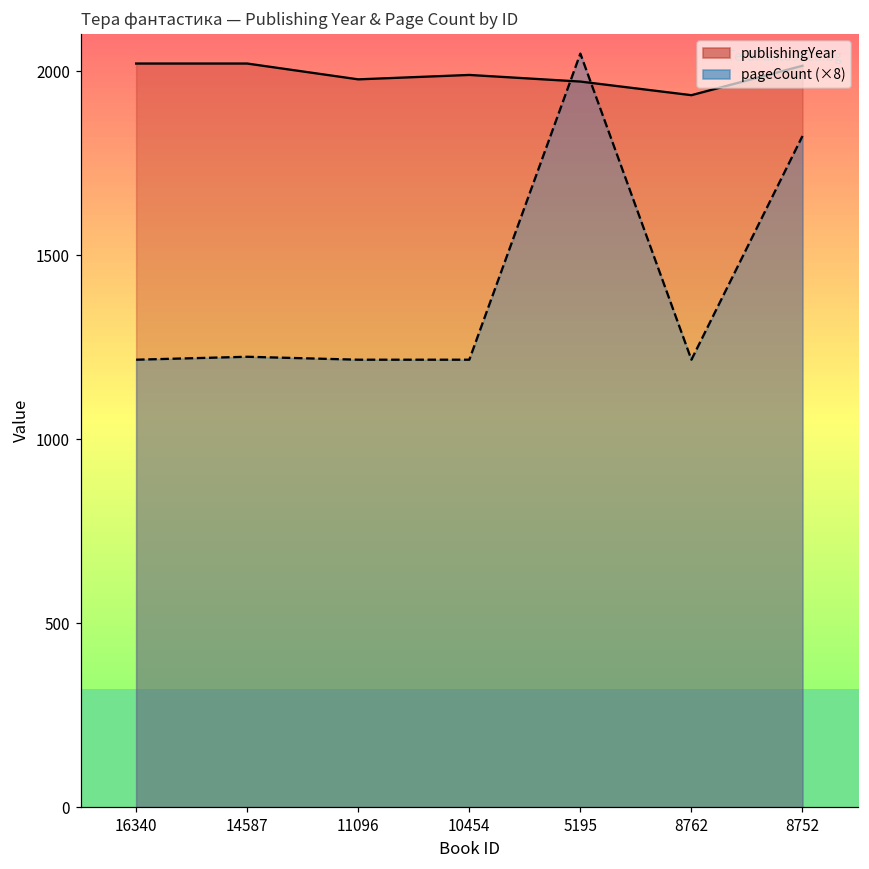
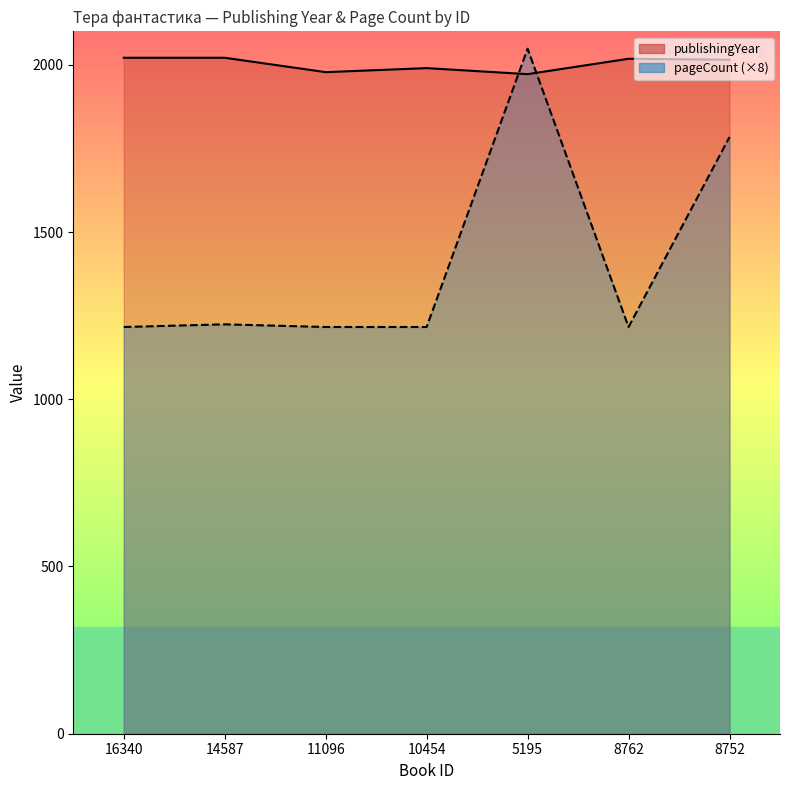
  {
    "publishingYear": {
      "16340": 2020,
      "14587": 2020,
      "11096": 1980,
      "10454": 1990,
      "5195": 1970,
-     "8762": 1940
+     "8762": 2020
    },
    "pageCount (×8)": {
      "16340": 1220,
      "14587": 1220,
      "11096": 1220,
      "10454": 1220,
      "5195": 2050,
      "8762": 1220,
-     "8752": 1820
+     "8752": 1780
    }
  }
